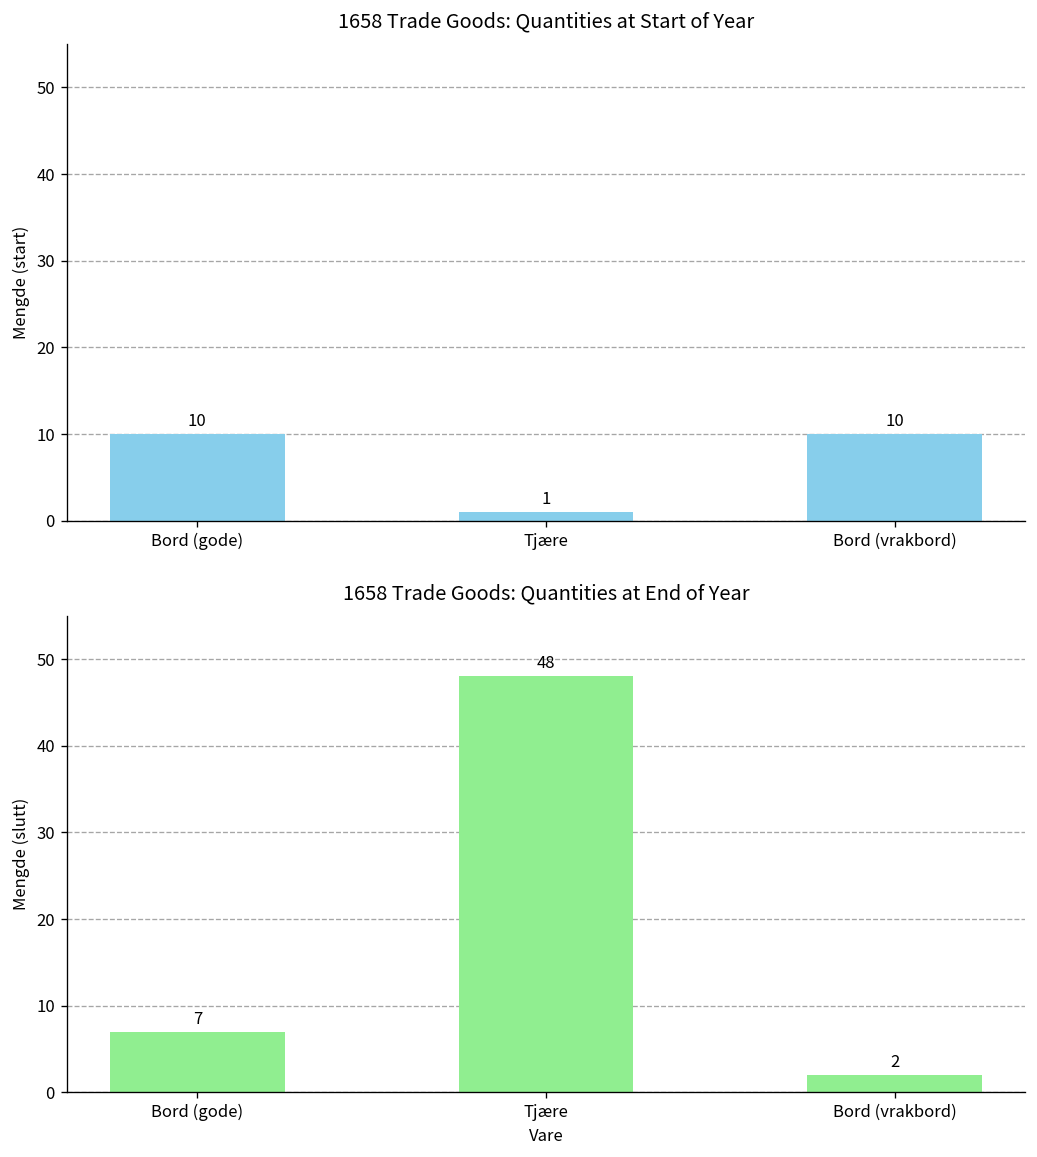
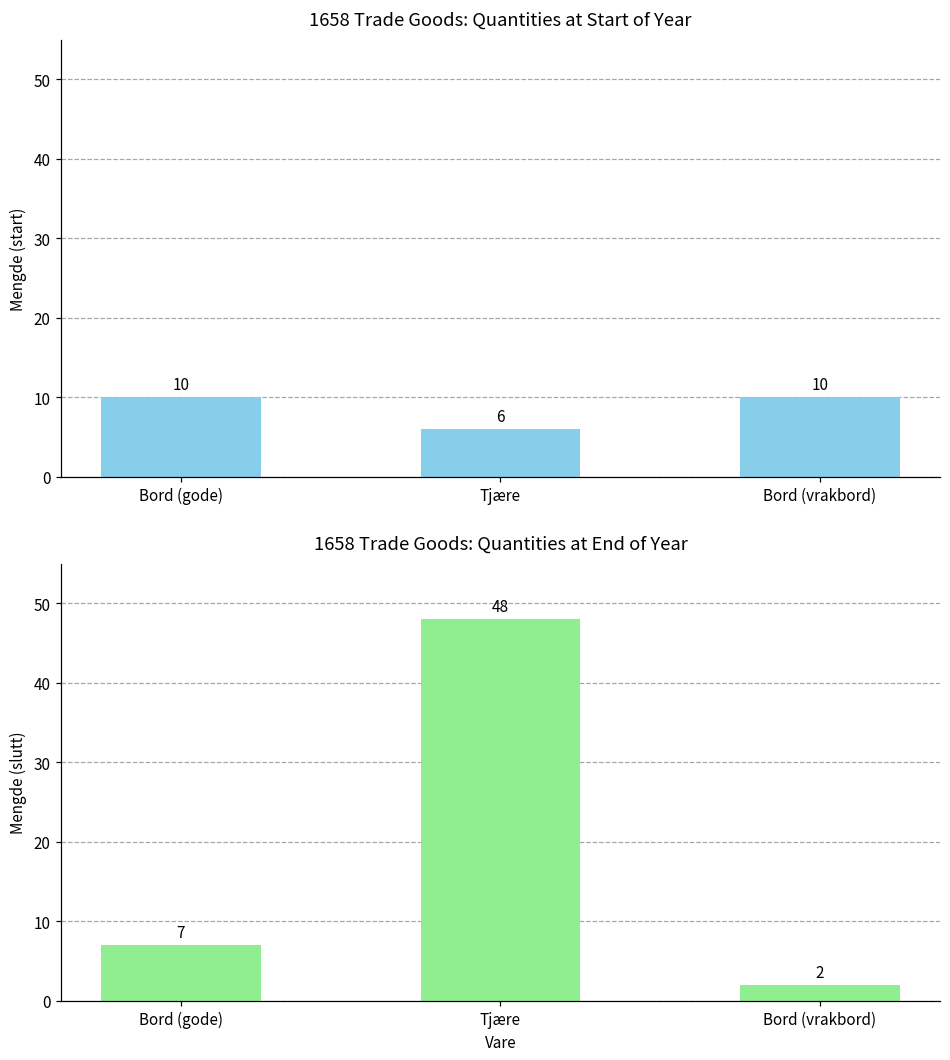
  {
    "1658 Trade Goods: Quantities at Start of Year": {
      "Bord (gode)": 10,
-     "Tjære": 1,
+     "Tjære": 6,
      "Bord (vrakbord)": 10
    },
    "1658 Trade Goods: Quantities at End of Year": {
      "Bord (gode)": 7,
      "Tjære": 48,
      "Bord (vrakbord)": 2
    }
  }
